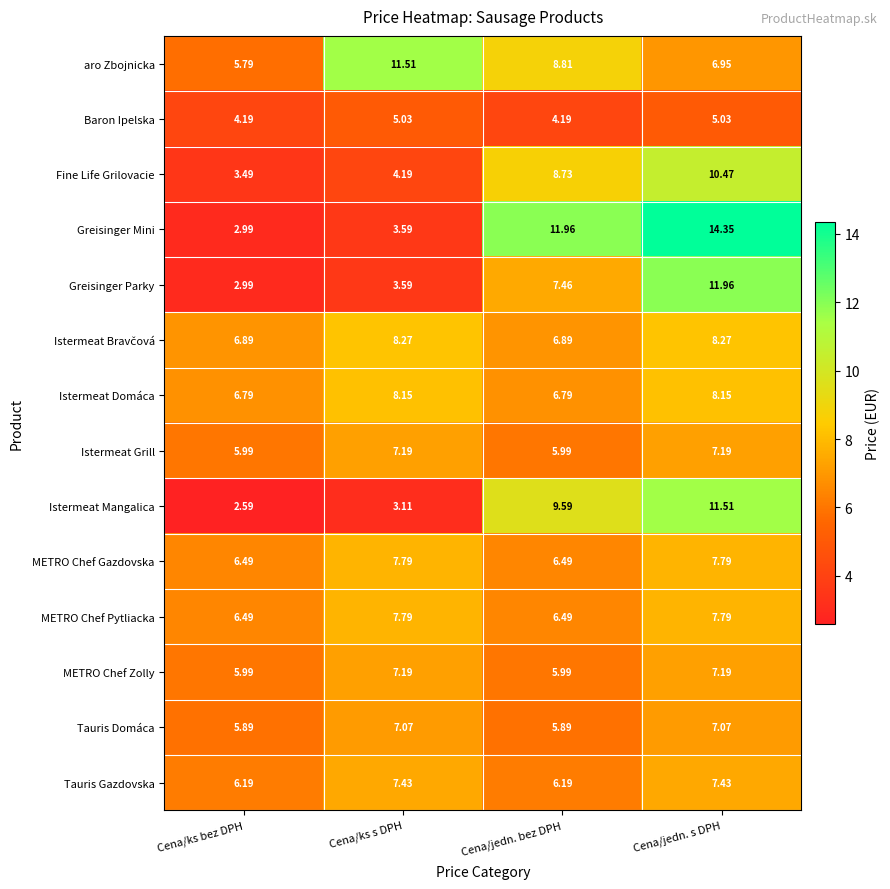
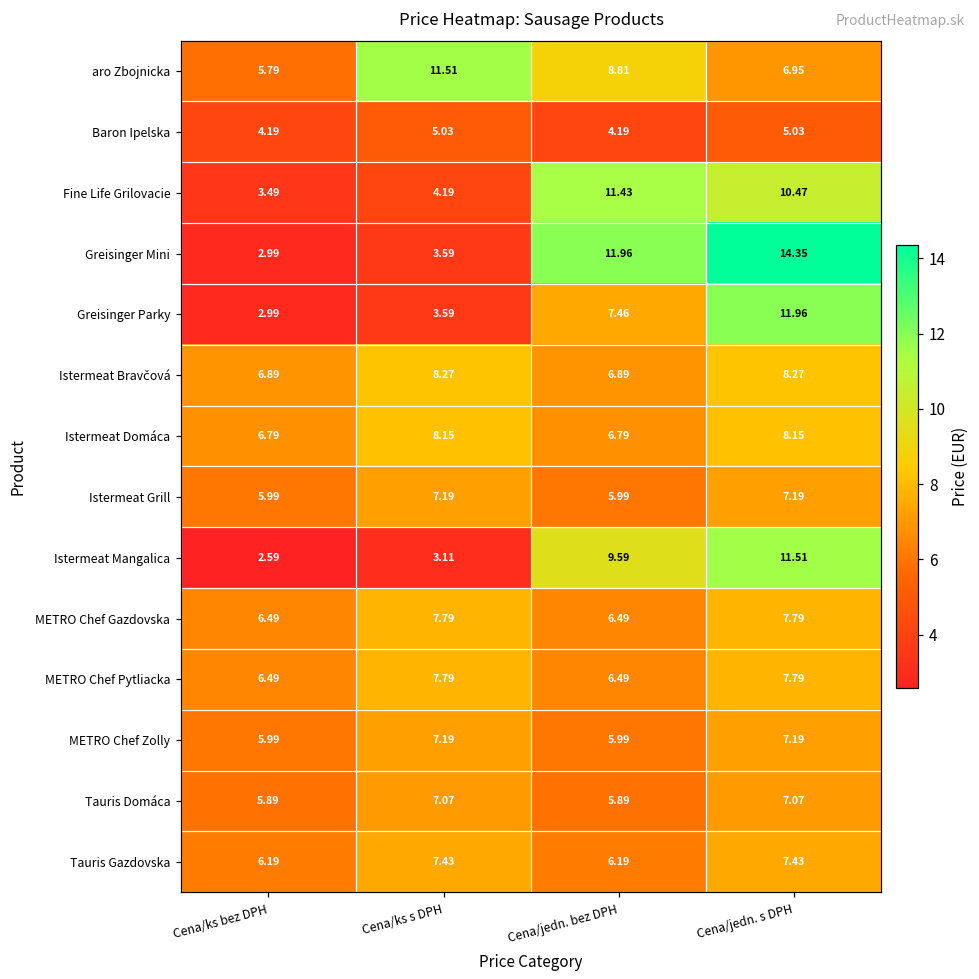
  {
    "aro Zbojnicka": {
      "Cena/ks bez DPH": 5.79,
      "Cena/ks s DPH": 11.51,
      "Cena/jedn. bez DPH": 8.81,
      "Cena/jedn. s DPH": 6.95
    },
    "Baron Ipelska": {
      "Cena/ks bez DPH": 4.19,
      "Cena/ks s DPH": 5.03,
      "Cena/jedn. bez DPH": 4.19,
      "Cena/jedn. s DPH": 5.03
    },
    "Fine Life Grilovacie": {
      "Cena/ks bez DPH": 3.49,
      "Cena/ks s DPH": 4.19,
-     "Cena/jedn. bez DPH": 8.73,
+     "Cena/jedn. bez DPH": 11.43,
      "Cena/jedn. s DPH": 10.47
    },
    "Greisinger Mini": {
      "Cena/ks bez DPH": 2.99,
      "Cena/ks s DPH": 3.59,
      "Cena/jedn. bez DPH": 11.96,
      "Cena/jedn. s DPH": 14.35
    },
    "Greisinger Parky": {
      "Cena/ks bez DPH": 2.99,
      "Cena/ks s DPH": 3.59,
      "Cena/jedn. bez DPH": 7.46,
      "Cena/jedn. s DPH": 11.96
    },
    "Istermeat Bravčová": {
      "Cena/ks bez DPH": 6.89,
      "Cena/ks s DPH": 8.27,
      "Cena/jedn. bez DPH": 6.89,
      "Cena/jedn. s DPH": 8.27
    },
    "Istermeat Domáca": {
      "Cena/ks bez DPH": 6.79,
      "Cena/ks s DPH": 8.15,
      "Cena/jedn. bez DPH": 6.79,
      "Cena/jedn. s DPH": 8.15
    },
    "Istermeat Grill": {
      "Cena/ks bez DPH": 5.99,
      "Cena/ks s DPH": 7.19,
      "Cena/jedn. bez DPH": 5.99,
      "Cena/jedn. s DPH": 7.19
    },
    "Istermeat Mangalica": {
      "Cena/ks bez DPH": 2.59,
      "Cena/ks s DPH": 3.11,
      "Cena/jedn. bez DPH": 9.59,
      "Cena/jedn. s DPH": 11.51
    },
    "METRO Chef Gazdovska": {
      "Cena/ks bez DPH": 6.49,
      "Cena/ks s DPH": 7.79,
      "Cena/jedn. bez DPH": 6.49,
      "Cena/jedn. s DPH": 7.79
    },
    "METRO Chef Pytliacka": {
      "Cena/ks bez DPH": 6.49,
      "Cena/ks s DPH": 7.79,
      "Cena/jedn. bez DPH": 6.49,
      "Cena/jedn. s DPH": 7.79
    },
    "METRO Chef Zolly": {
      "Cena/ks bez DPH": 5.99,
      "Cena/ks s DPH": 7.19,
      "Cena/jedn. bez DPH": 5.99,
      "Cena/jedn. s DPH": 7.19
    },
    "Tauris Domáca": {
      "Cena/ks bez DPH": 5.89,
      "Cena/ks s DPH": 7.07,
      "Cena/jedn. bez DPH": 5.89,
      "Cena/jedn. s DPH": 7.07
    },
    "Tauris Gazdovska": {
      "Cena/ks bez DPH": 6.19,
      "Cena/ks s DPH": 7.43,
      "Cena/jedn. bez DPH": 6.19,
      "Cena/jedn. s DPH": 7.43
    }
  }
